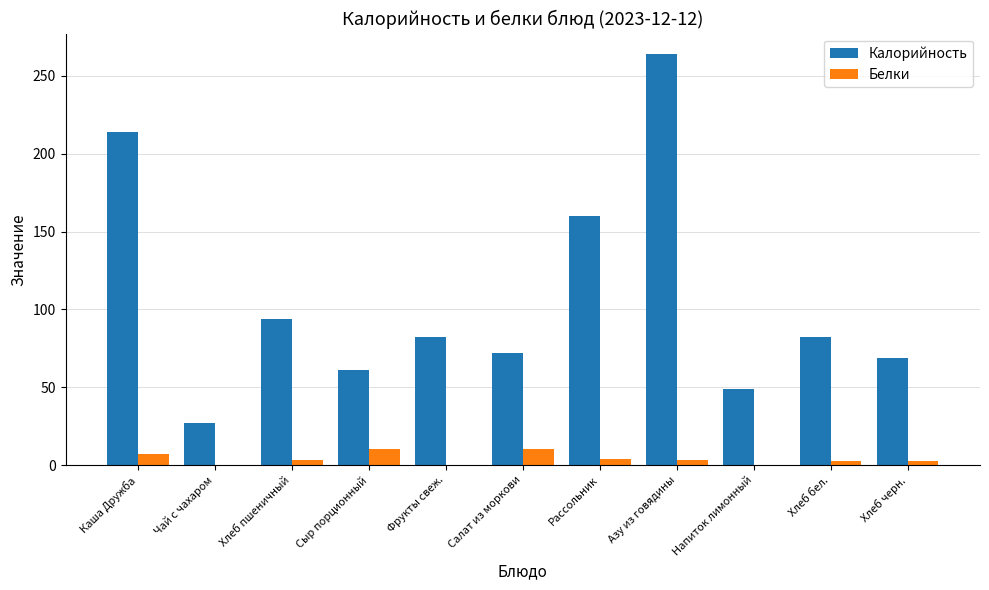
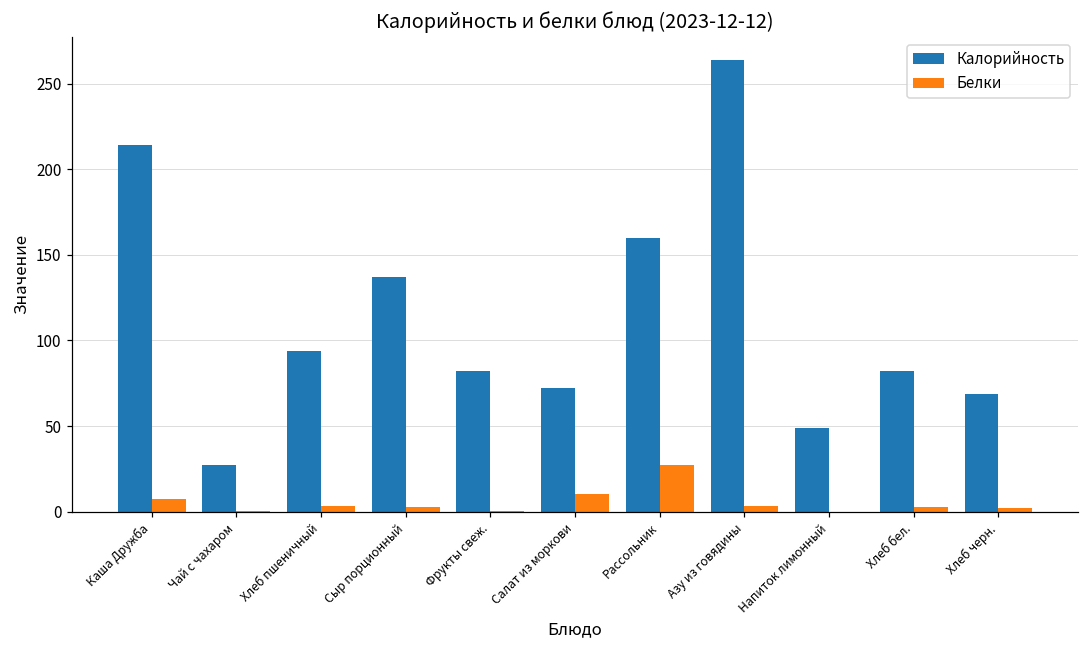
  {
    "Калорийность": {
      "Каша Дружба": 214,
      "Чай с чахаром": 27,
      "Хлеб пшеничный": 94,
-     "Сыр порционный": 61,
+     "Сыр порционный": 137,
      "Фрукты свеж.": 82,
      "Салат из моркови": 72,
      "Рассольник": 160,
      "Азу из говядины": 264,
      "Напиток лимонный": 49,
      "Хлеб бел.": 82,
      "Хлеб черн.": 69
    },
    "Белки": {
      "Каша Дружба": 7,
      "Хлеб пшеничный": 3,
-     "Сыр порционный": 10,
+     "Сыр порционный": 3,
      "Салат из моркови": 11,
-     "Рассольник": 4,
+     "Рассольник": 27,
      "Азу из говядины": 3,
      "Хлеб бел.": 3,
      "Хлеб черн.": 2
    }
  }
